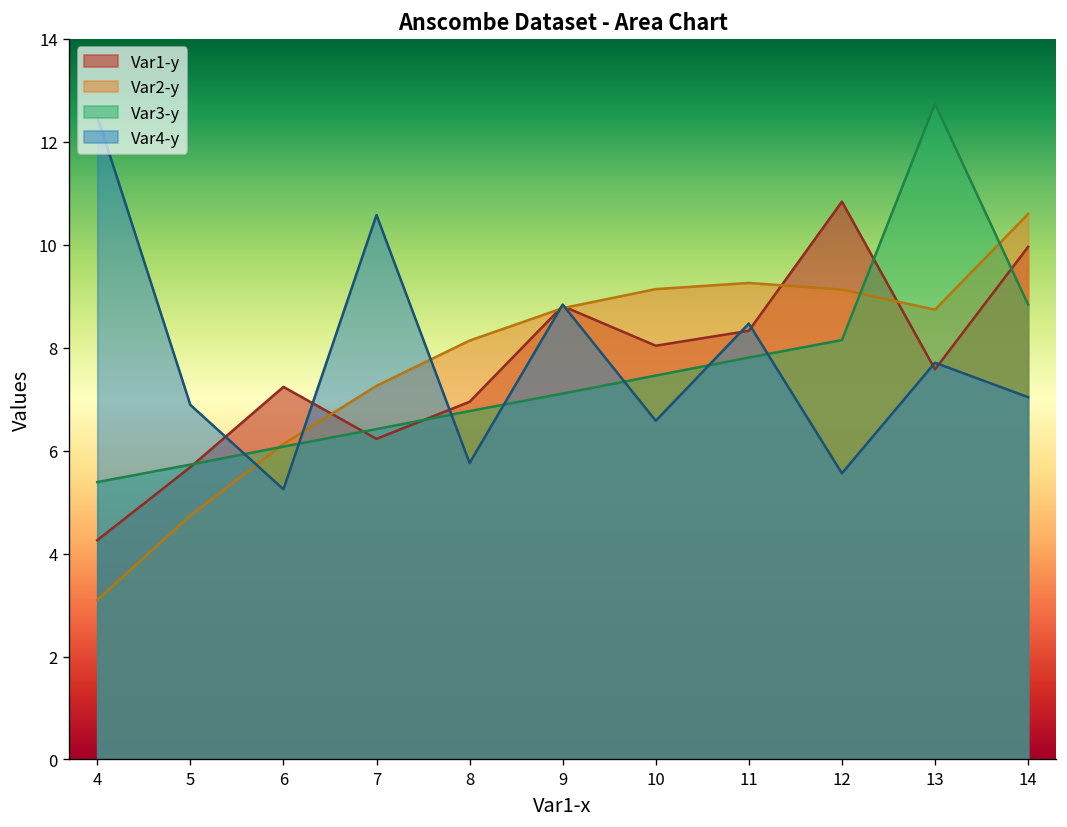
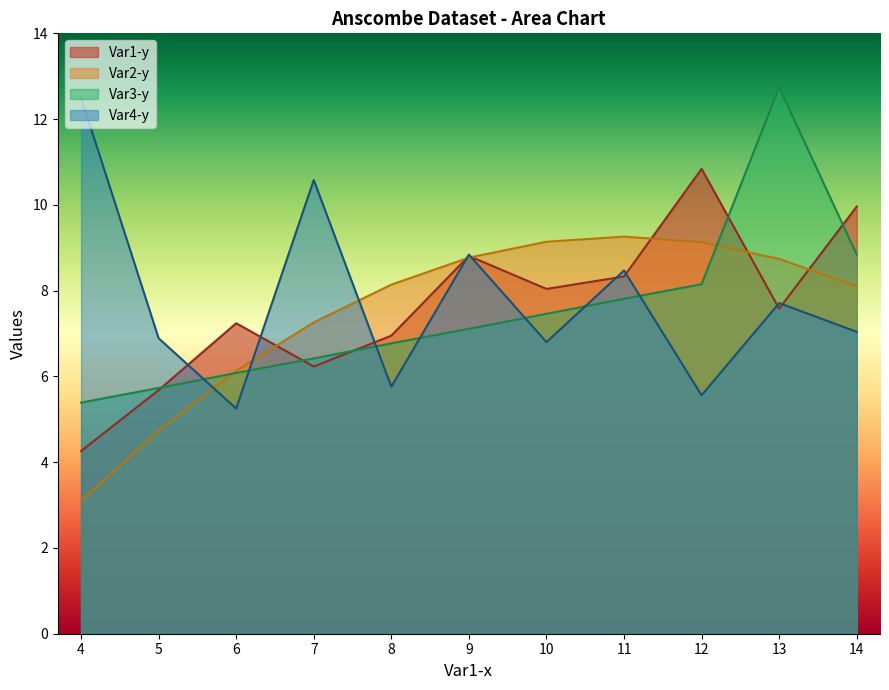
  {
    "Var1-y": {
      "4": 4.3,
      "6": 7.2,
      "7": 6.2,
      "8": 7.0,
      "10": 8.0,
      "11": 8.3,
      "12": 10.8,
      "13": 7.6,
      "14": 10.0
    },
    "Var2-y": {
      "4": 3.1,
      "5": 4.7,
      "7": 7.3,
      "8": 8.1,
      "10": 9.1,
      "11": 9.3,
      "12": 9.1,
      "13": 8.7,
-     "14": 10.6
+     "14": 8.1
    },
    "Var3-y": {
      "4": 5.4,
      "7": 6.4,
      "8": 6.8,
      "9": 7.1,
      "10": 7.5,
      "11": 7.8,
      "12": 8.2,
      "13": 12.7,
      "14": 8.8
    },
    "Var4-y": {
      "5": 6.9,
      "6": 5.3,
      "7": 10.6,
      "8": 5.8,
-     "10": 6.6,
+     "10": 6.8,
      "11": 8.5,
      "12": 5.6,
      "13": 7.7,
      "14": 7.0
    }
  }
